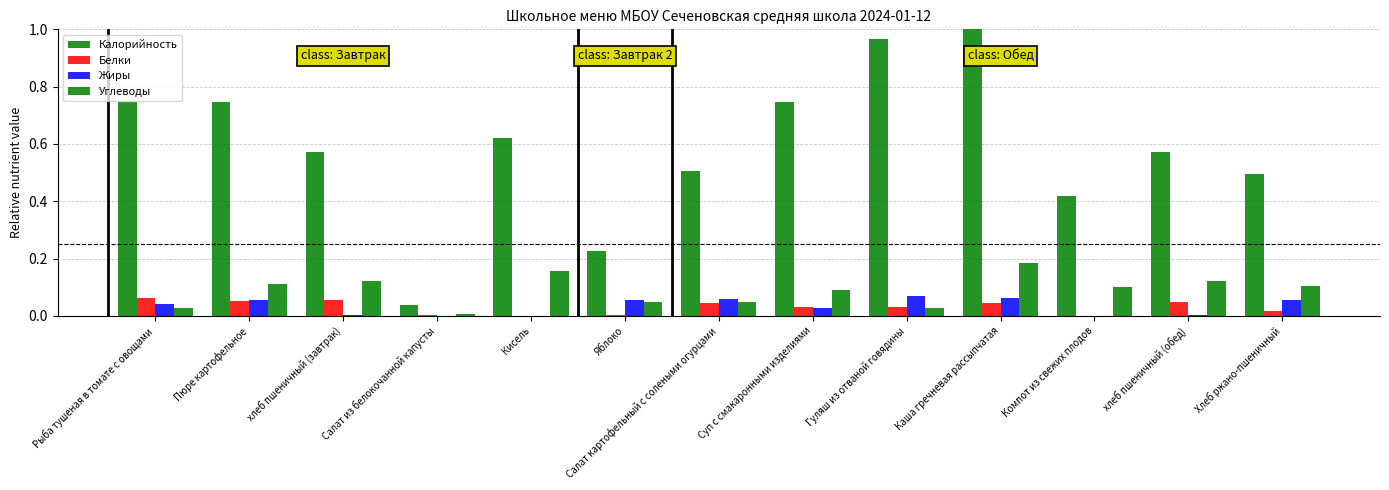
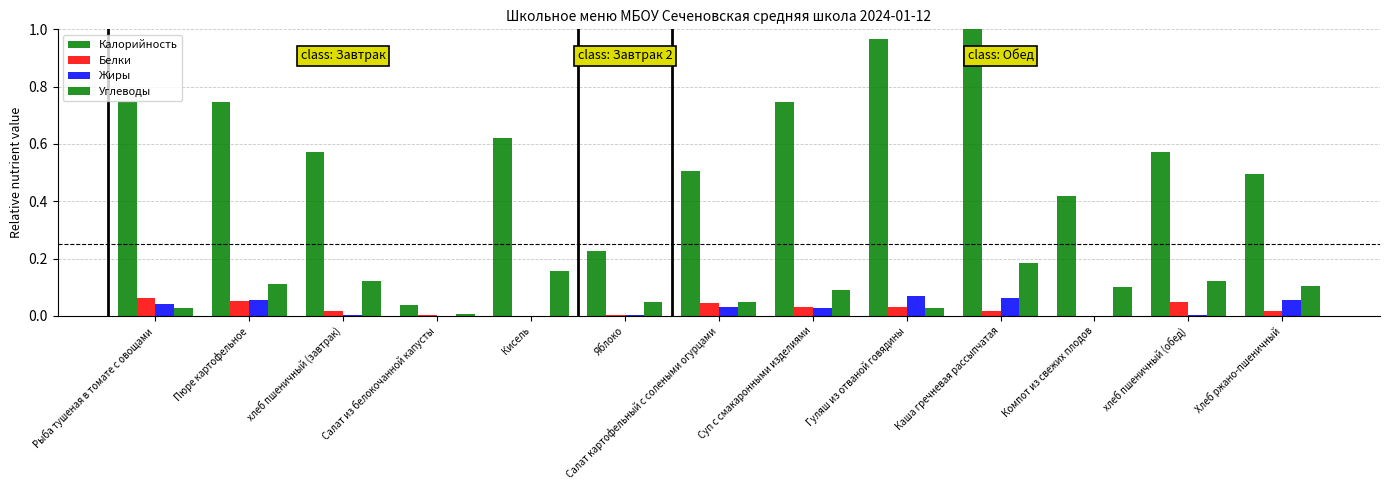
  {
    "Белки": {
      "Рыба тушеная в томате с овощами": 0.06,
      "Пюре картофельное": 0.05,
-     "хлеб пшеничный (завтрак)": 0.06,
+     "хлеб пшеничный (завтрак)": 0.02,
      "Кисель": 0.00,
      "Салат картофельный с солеными огурцами": 0.04,
      "Суп с смакаронными изделиями": 0.03,
      "Гуляш из отваной говядины": 0.03,
-     "Каша гречневая рассыпчатая": 0.05,
+     "Каша гречневая рассыпчатая": 0.02,
      "хлеб пшеничный (обед)": 0.05,
      "Хлеб ржано-пшеничный": 0.02
    },
    "Жиры": {
      "Рыба тушеная в томате с овощами": 0.04,
      "Пюре картофельное": 0.05,
      "Кисель": 0.00,
-     "Яблоко": 0.06,
-     "Салат картофельный с солеными огурцами": 0.06,
+     "Яблоко": 0.00,
+     "Салат картофельный с солеными огурцами": 0.03,
      "Суп с смакаронными изделиями": 0.03,
      "Гуляш из отваной говядины": 0.07,
      "Каша гречневая рассыпчатая": 0.06,
      "Хлеб ржано-пшеничный": 0.05
    }
  }
